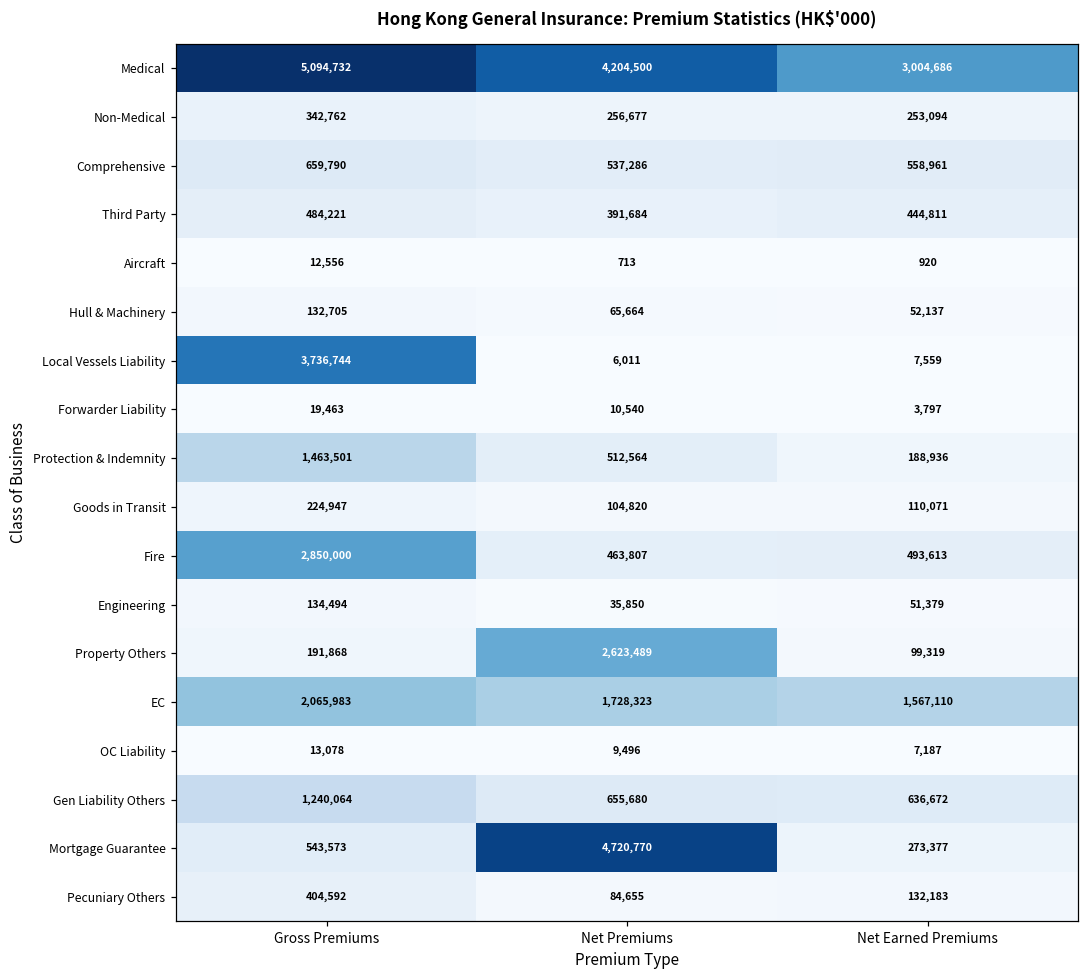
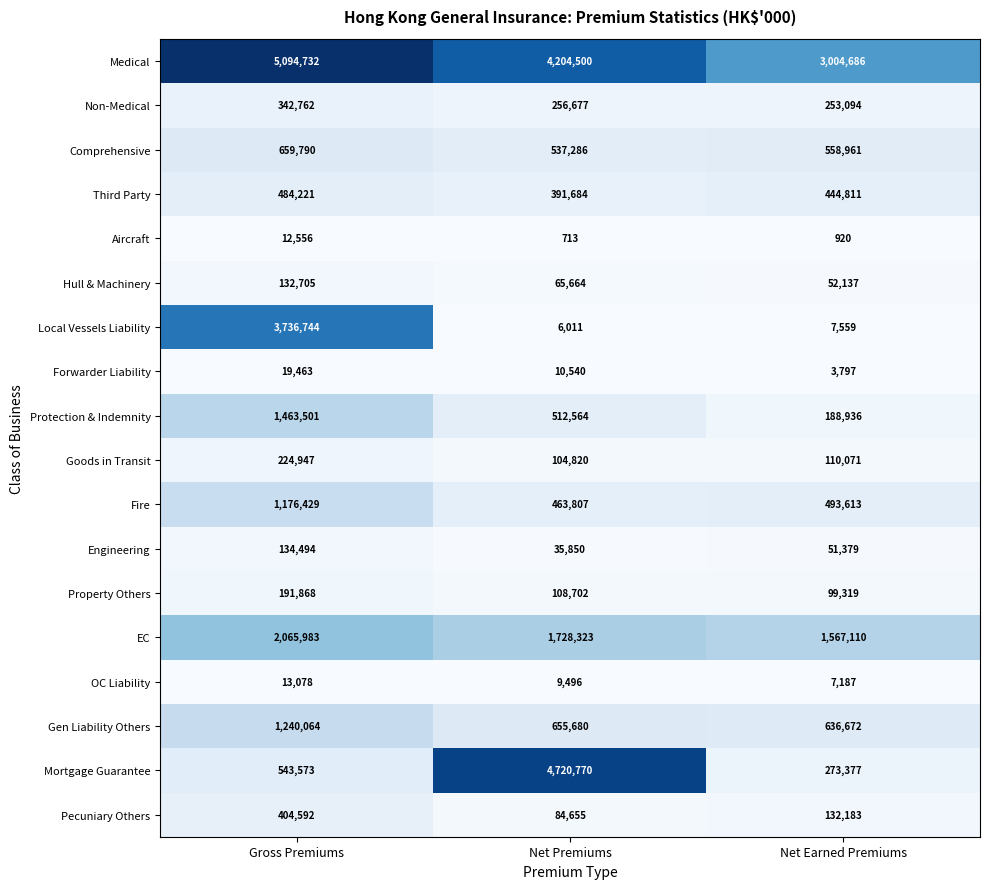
  {
    "Medical": {
      "Gross Premiums": "5,094,732",
      "Net Premiums": "4,204,500",
      "Net Earned Premiums": "3,004,686"
    },
    "Non-Medical": {
      "Gross Premiums": "342,762",
      "Net Premiums": "256,677",
      "Net Earned Premiums": "253,094"
    },
    "Comprehensive": {
      "Gross Premiums": "659,790",
      "Net Premiums": "537,286",
      "Net Earned Premiums": "558,961"
    },
    "Third Party": {
      "Gross Premiums": "484,221",
      "Net Premiums": "391,684",
      "Net Earned Premiums": "444,811"
    },
    "Aircraft": {
      "Gross Premiums": "12,556",
      "Net Premiums": "713",
      "Net Earned Premiums": "920"
    },
    "Hull & Machinery": {
      "Gross Premiums": "132,705",
      "Net Premiums": "65,664",
      "Net Earned Premiums": "52,137"
    },
    "Local Vessels Liability": {
      "Gross Premiums": "3,736,744",
      "Net Premiums": "6,011",
      "Net Earned Premiums": "7,559"
    },
    "Forwarder Liability": {
      "Gross Premiums": "19,463",
      "Net Premiums": "10,540",
      "Net Earned Premiums": "3,797"
    },
    "Protection & Indemnity": {
      "Gross Premiums": "1,463,501",
      "Net Premiums": "512,564",
      "Net Earned Premiums": "188,936"
    },
    "Goods in Transit": {
      "Gross Premiums": "224,947",
      "Net Premiums": "104,820",
      "Net Earned Premiums": "110,071"
    },
    "Fire": {
-     "Gross Premiums": "2,850,000",
+     "Gross Premiums": "1,176,429",
      "Net Premiums": "463,807",
      "Net Earned Premiums": "493,613"
    },
    "Engineering": {
      "Gross Premiums": "134,494",
      "Net Premiums": "35,850",
      "Net Earned Premiums": "51,379"
    },
    "Property Others": {
      "Gross Premiums": "191,868",
-     "Net Premiums": "2,623,489",
+     "Net Premiums": "108,702",
      "Net Earned Premiums": "99,319"
    },
    "EC": {
      "Gross Premiums": "2,065,983",
      "Net Premiums": "1,728,323",
      "Net Earned Premiums": "1,567,110"
    },
    "OC Liability": {
      "Gross Premiums": "13,078",
      "Net Premiums": "9,496",
      "Net Earned Premiums": "7,187"
    },
    "Gen Liability Others": {
      "Gross Premiums": "1,240,064",
      "Net Premiums": "655,680",
      "Net Earned Premiums": "636,672"
    },
    "Mortgage Guarantee": {
      "Gross Premiums": "543,573",
      "Net Premiums": "4,720,770",
      "Net Earned Premiums": "273,377"
    },
    "Pecuniary Others": {
      "Gross Premiums": "404,592",
      "Net Premiums": "84,655",
      "Net Earned Premiums": "132,183"
    }
  }
